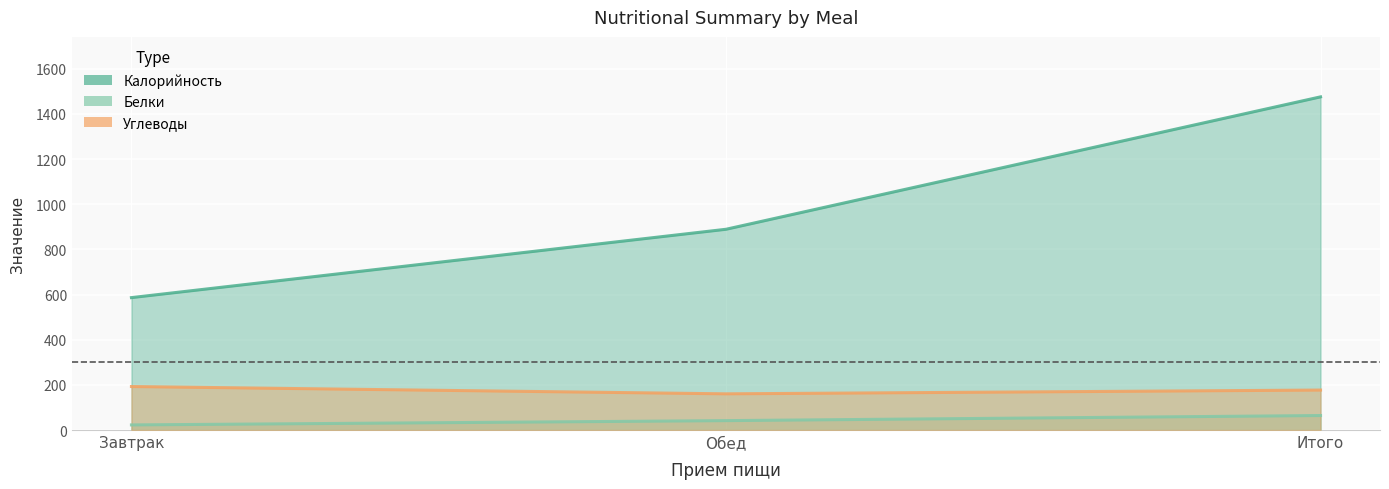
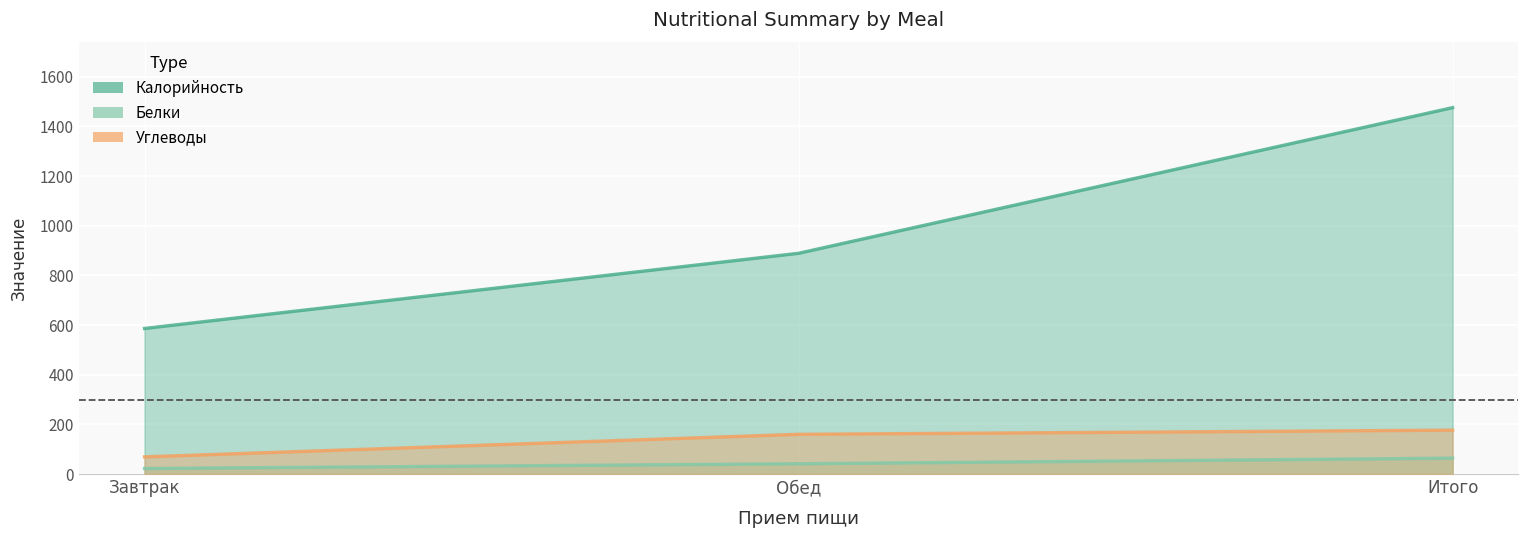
  {
    "Углеводы": {
-     "Завтрак": 190,
+     "Завтрак": 70,
      "Обед": 160,
      "Итого": 180
    }
  }
